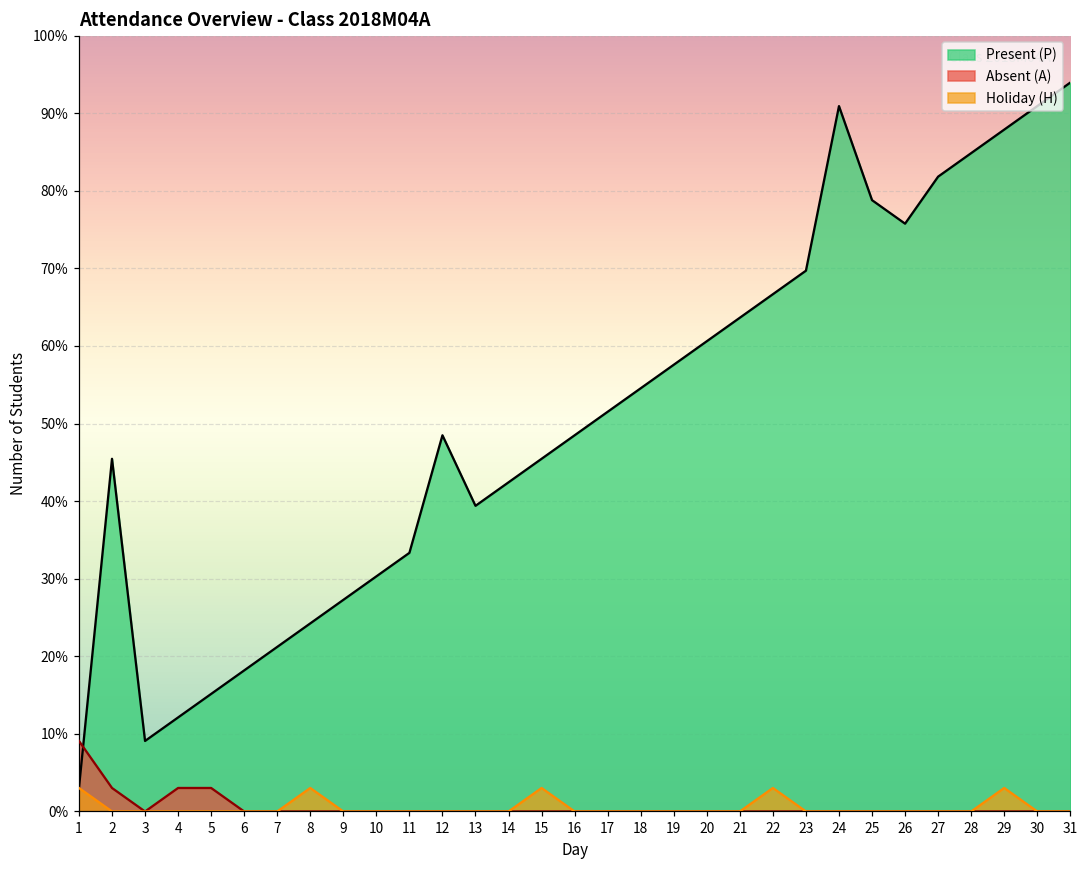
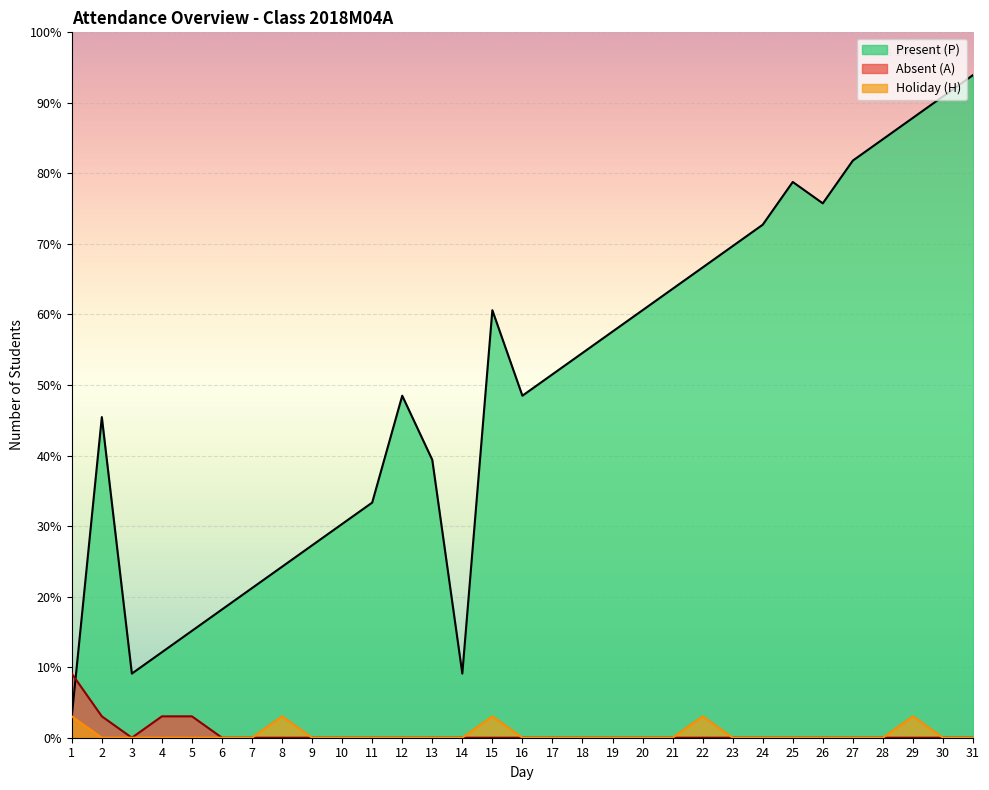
  {
    "Present (P)": {
      "2": "45%",
      "3": "9%",
      "4": "12%",
      "5": "15%",
      "6": "18%",
      "7": "21%",
      "8": "24%",
      "9": "27%",
      "10": "30%",
      "11": "33%",
      "12": "48%",
      "13": "39%",
-     "14": "42%",
-     "15": "45%",
+     "14": "9%",
+     "15": "61%",
      "16": "48%",
      "17": "52%",
      "18": "55%",
      "19": "58%",
      "20": "61%",
      "21": "64%",
      "22": "67%",
      "23": "70%",
-     "24": "91%",
+     "24": "73%",
      "25": "79%",
      "26": "76%",
      "27": "82%",
      "28": "85%",
      "29": "88%"
    },
    "Absent (A)": {
      "1": "9%",
      "2": "3%",
      "4": "3%",
      "5": "3%",
      "8": "0%",
      "15": "0%",
      "22": "0%",
      "29": "0%"
    },
    "Holiday (H)": {
      "2": "0%",
      "4": "0%",
      "5": "0%",
      "8": "3%",
      "15": "3%",
      "22": "3%",
      "29": "3%"
    }
  }
